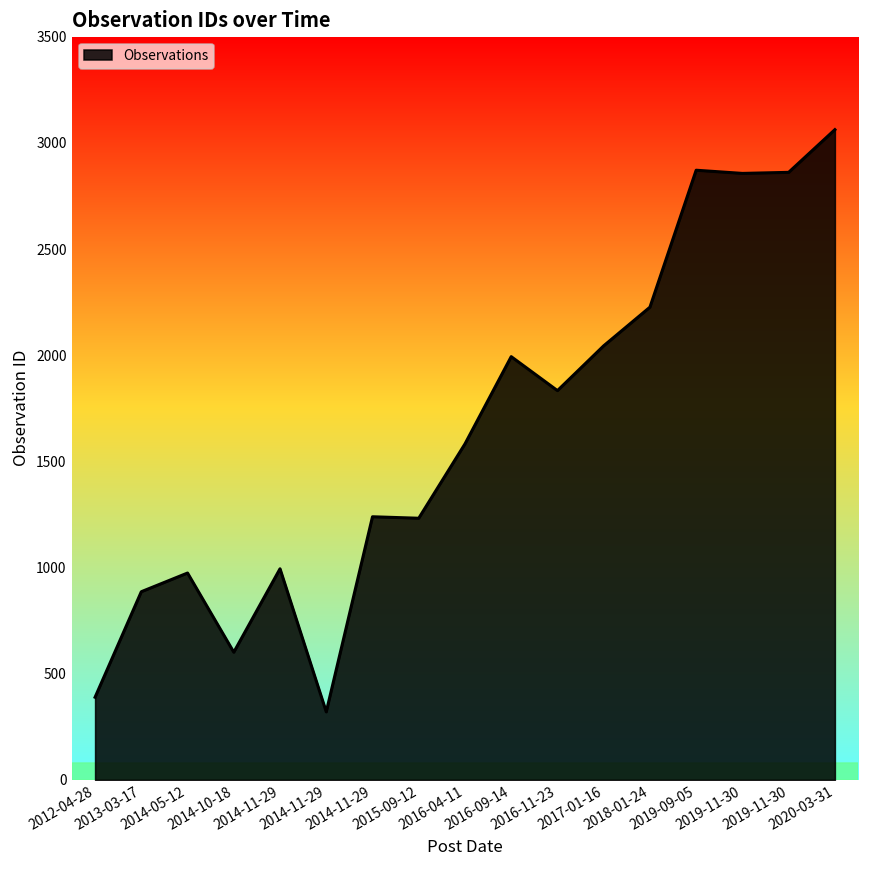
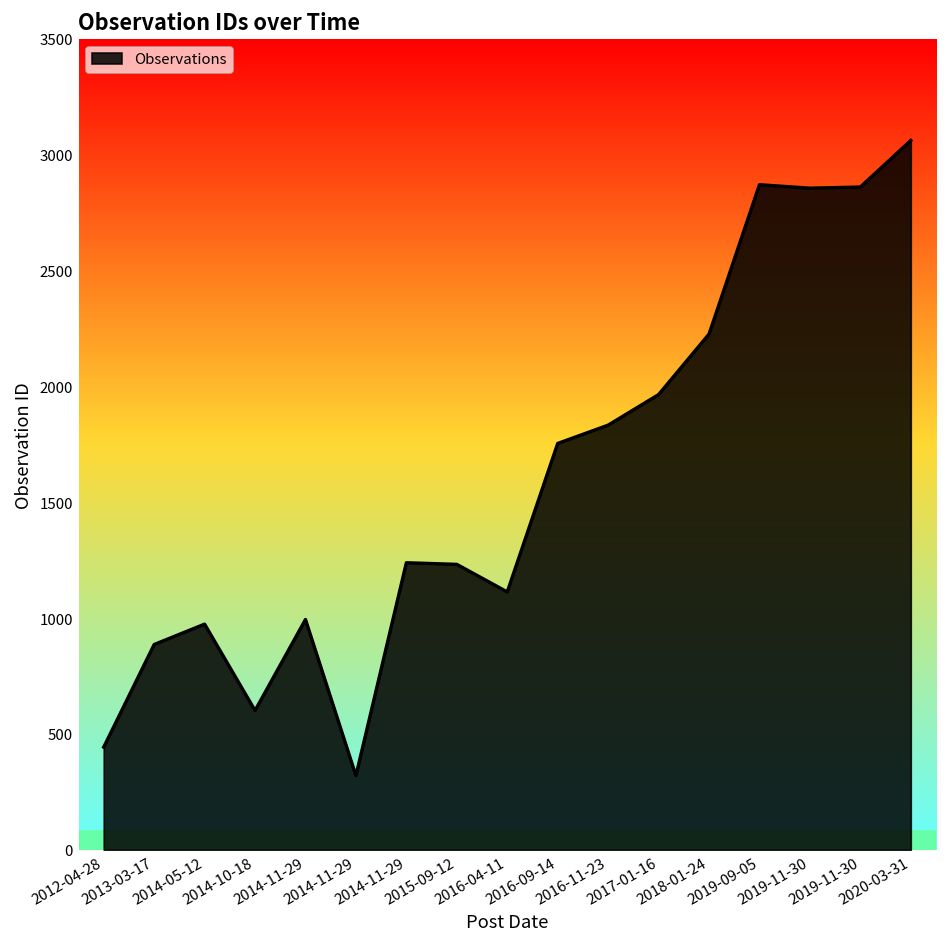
  {
-   "2012-04-28": 390,
+   "2012-04-28": 440,
    "2013-03-17": 890,
    "2014-05-12": 970,
    "2014-10-18": 600,
    "2015-09-12": 1230,
-   "2016-04-11": 1580,
-   "2016-09-14": 1990,
+   "2016-04-11": 1110,
+   "2016-09-14": 1750,
    "2016-11-23": 1830,
-   "2017-01-16": 2040,
+   "2017-01-16": 1970,
    "2018-01-24": 2230,
    "2019-09-05": 2870,
    "2020-03-31": 3060
  }
